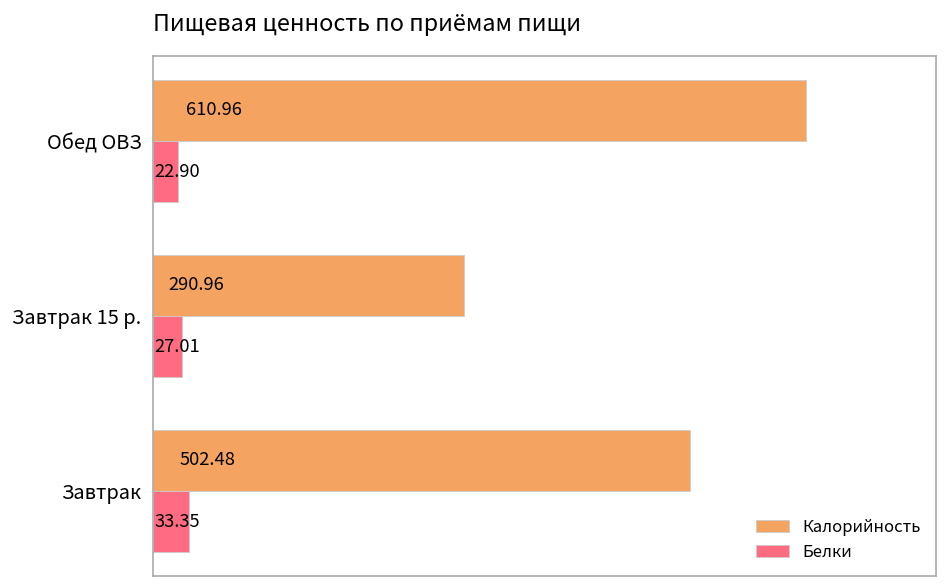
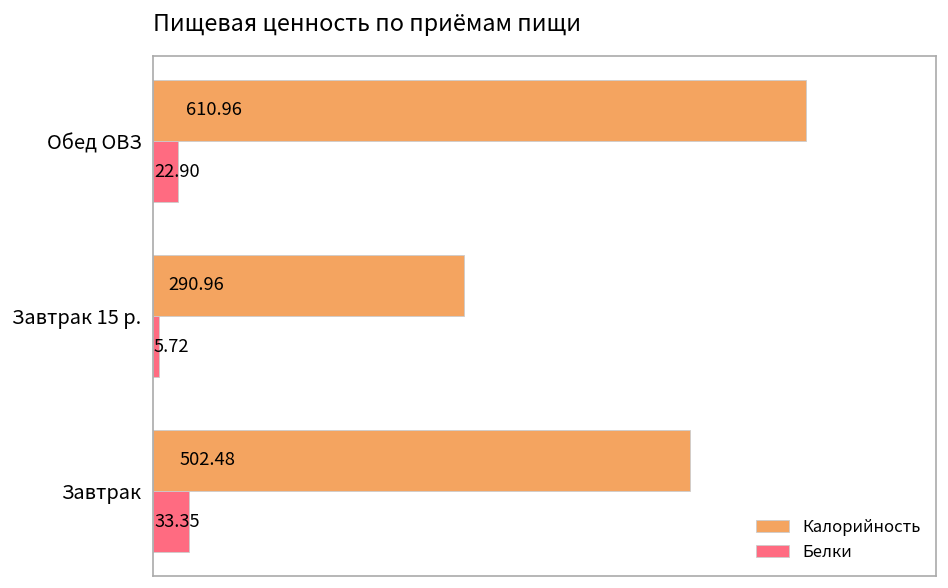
  {
    "Калорийность": {
      "Обед ОВЗ": 610.96,
      "Завтрак 15 р.": 290.96,
      "Завтрак": 502.48
    },
    "Белки": {
      "Обед ОВЗ": 22.90,
-     "Завтрак 15 р.": 27.01,
+     "Завтрак 15 р.": 5.72,
      "Завтрак": 33.35
    }
  }
